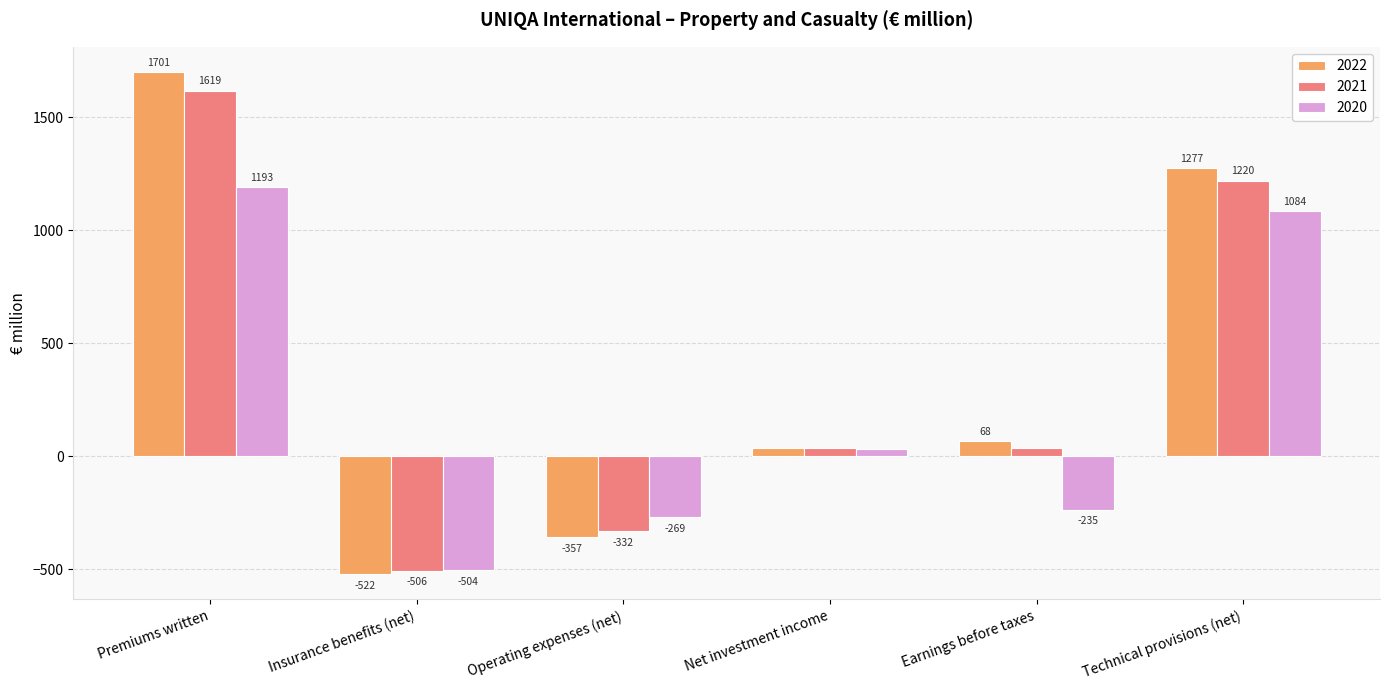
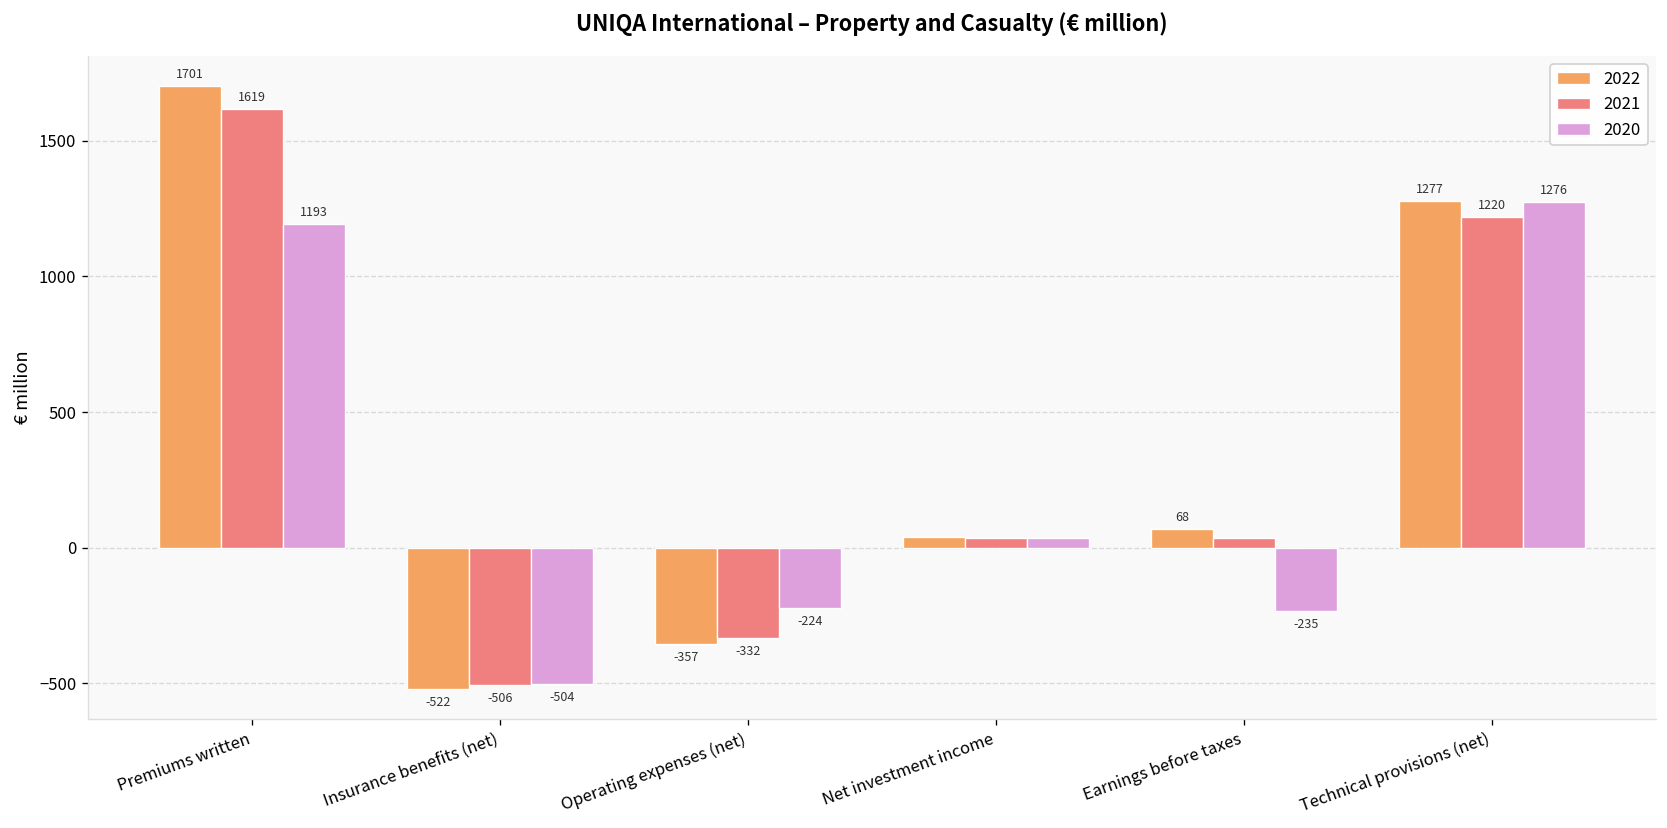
  {
    "2020": {
      "Premiums written": 1193,
      "Insurance benefits (net)": -504,
-     "Operating expenses (net)": -269,
+     "Operating expenses (net)": -224,
      "Earnings before taxes": -235,
-     "Technical provisions (net)": 1084
+     "Technical provisions (net)": 1276
    }
  }
